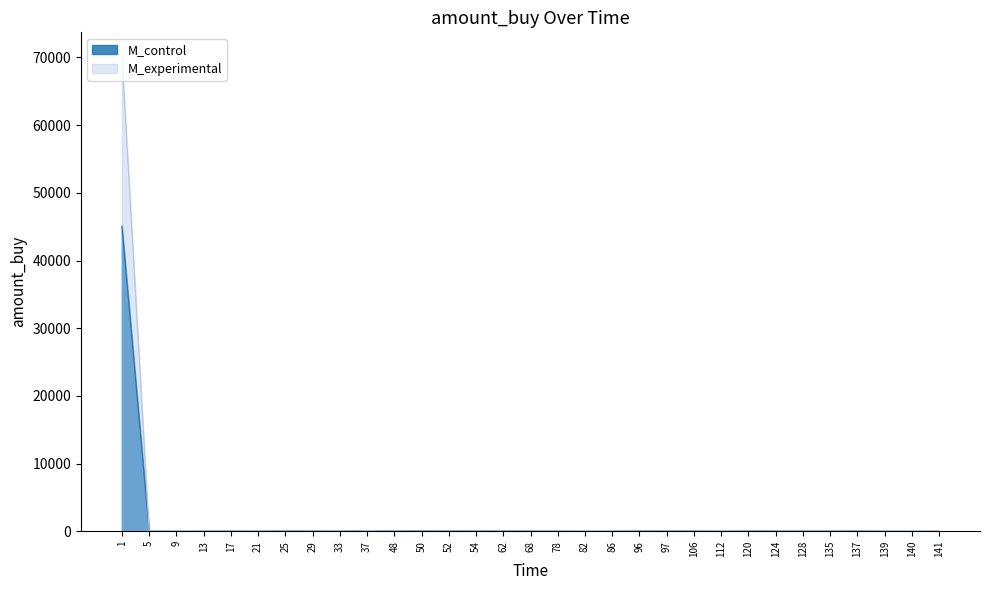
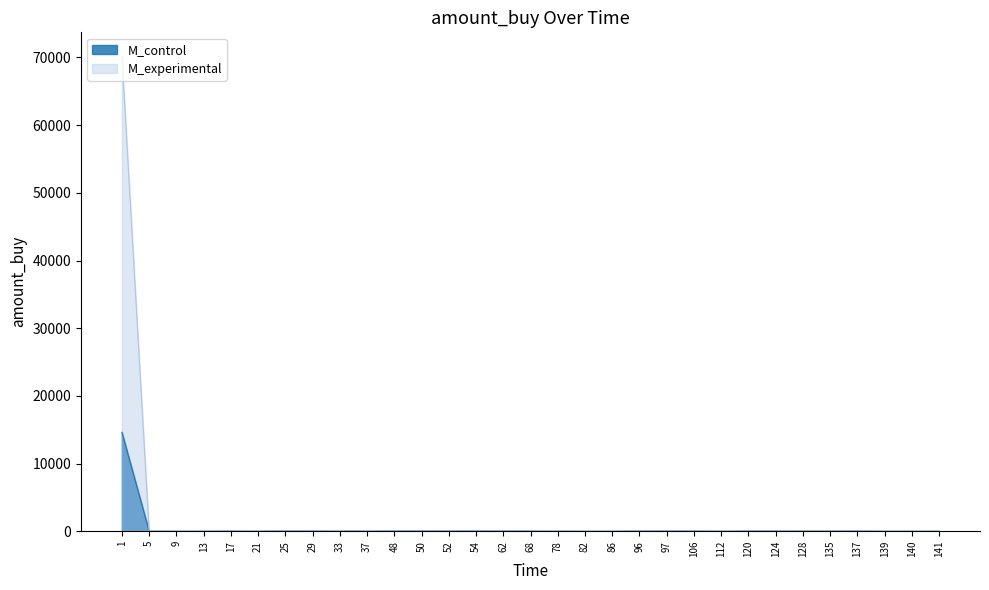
  {
    "M_control": {
-     "1": 45000
+     "1": 15000
    }
  }
